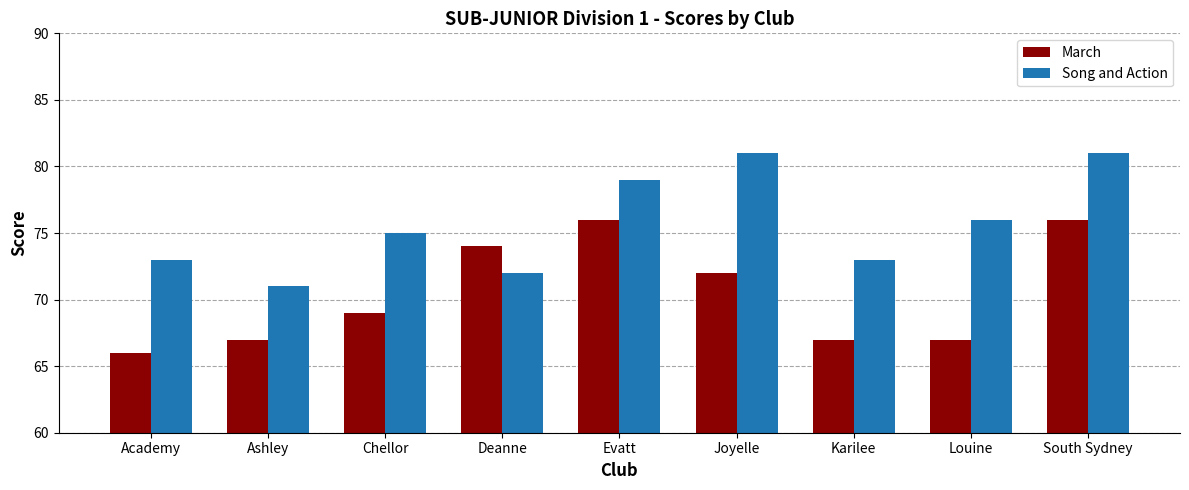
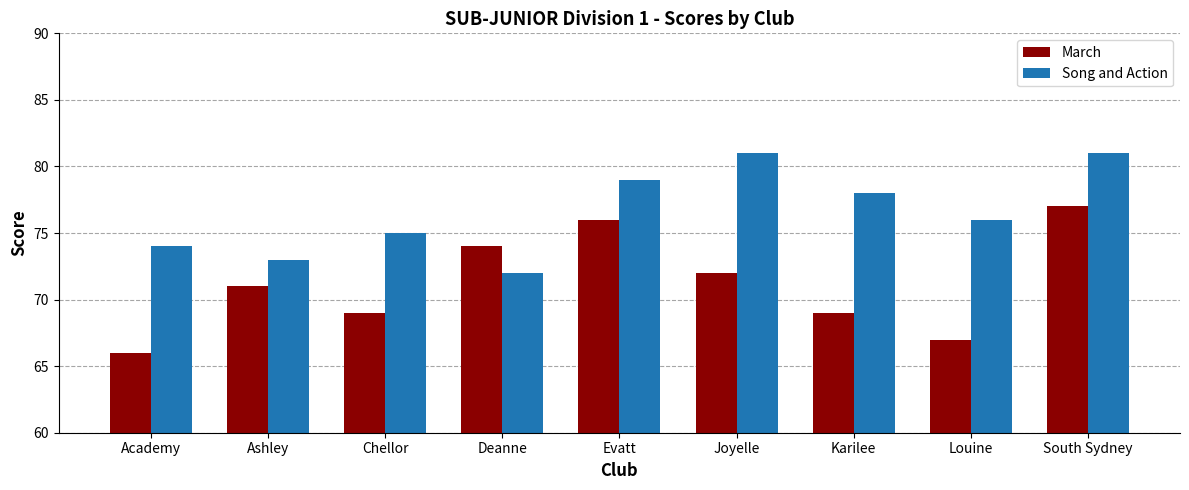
  {
    "March": {
      "Academy": 66,
-     "Ashley": 67,
+     "Ashley": 71,
      "Chellor": 69,
      "Deanne": 74,
      "Evatt": 76,
      "Joyelle": 72,
-     "Karilee": 67,
+     "Karilee": 69,
      "Louine": 67,
-     "South Sydney": 76
+     "South Sydney": 77
    },
    "Song and Action": {
-     "Academy": 73,
-     "Ashley": 71,
+     "Academy": 74,
+     "Ashley": 73,
      "Chellor": 75,
      "Deanne": 72,
      "Evatt": 79,
      "Joyelle": 81,
-     "Karilee": 73,
+     "Karilee": 78,
      "Louine": 76,
      "South Sydney": 81
    }
  }
